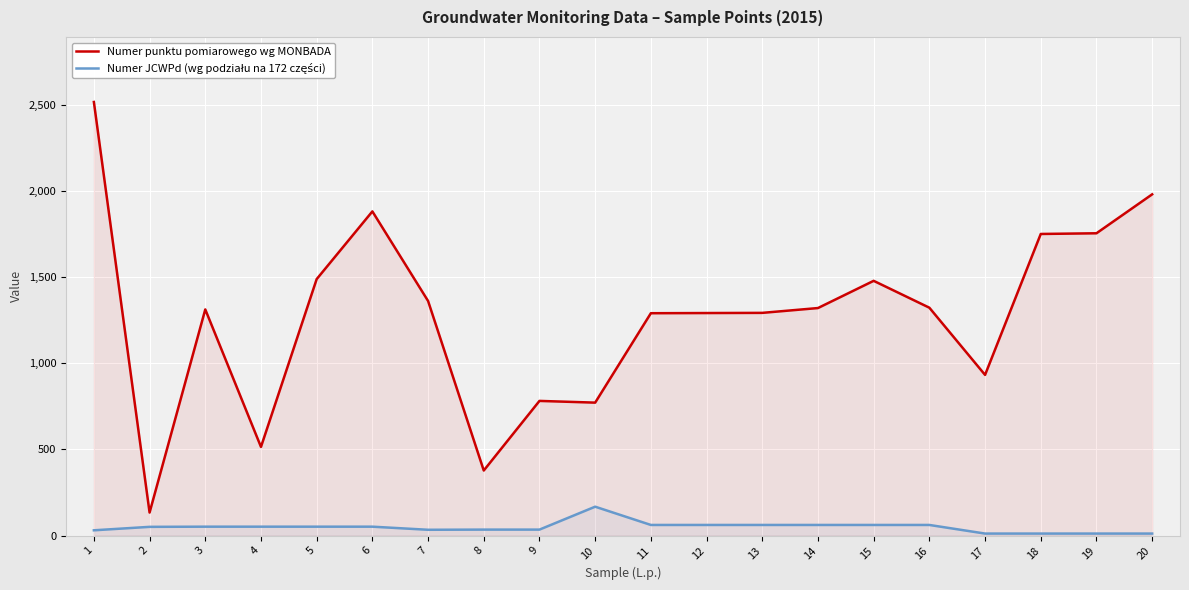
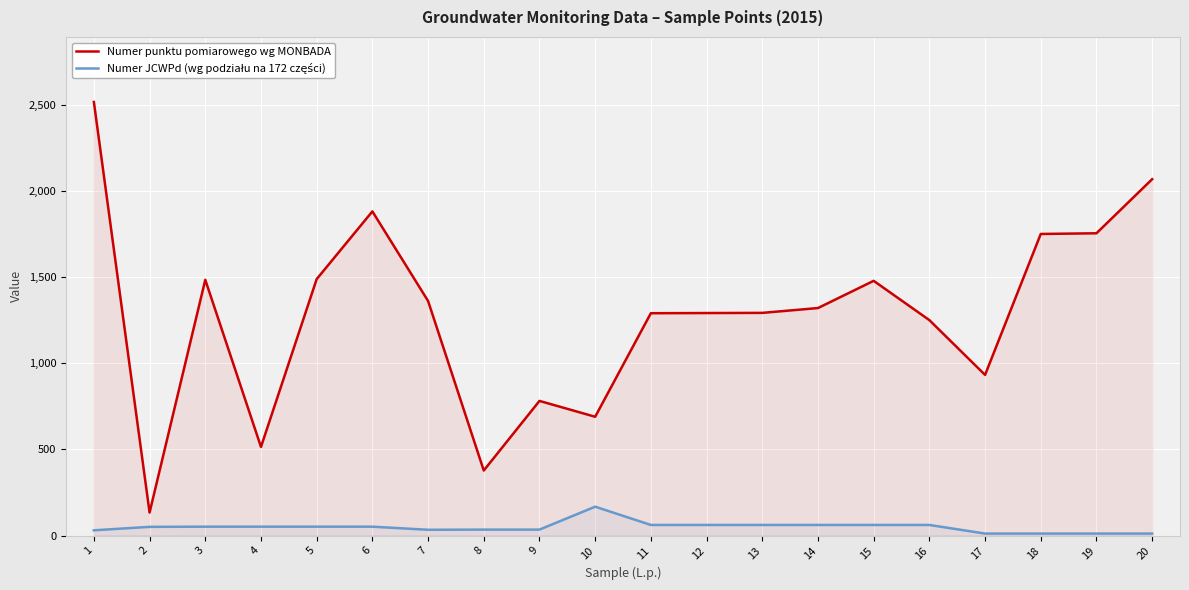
  {
    "Numer punktu pomiarowego wg MONBADA": {
      "1": "2,520",
      "2": "130",
-     "3": "1,310",
+     "3": "1,490",
      "4": "520",
      "5": "1,490",
      "6": "1,880",
      "7": "1,360",
      "8": "380",
      "9": "780",
-     "10": "770",
+     "10": "690",
      "11": "1,290",
      "12": "1,290",
      "13": "1,290",
      "14": "1,320",
      "15": "1,480",
-     "16": "1,320",
+     "16": "1,250",
      "17": "930",
      "18": "1,750",
      "19": "1,760",
-     "20": "1,980"
+     "20": "2,070"
    },
    "Numer JCWPd (wg podziału na 172 części)": {
      "1": "30",
      "2": "50",
      "3": "50",
      "4": "50",
      "5": "50",
      "6": "50",
      "7": "30",
      "8": "40",
      "9": "40",
      "10": "170",
      "11": "60",
      "12": "60",
      "13": "60",
      "14": "60",
      "15": "60",
      "16": "60",
      "17": "10",
      "18": "10",
      "19": "10",
      "20": "10"
    }
  }
